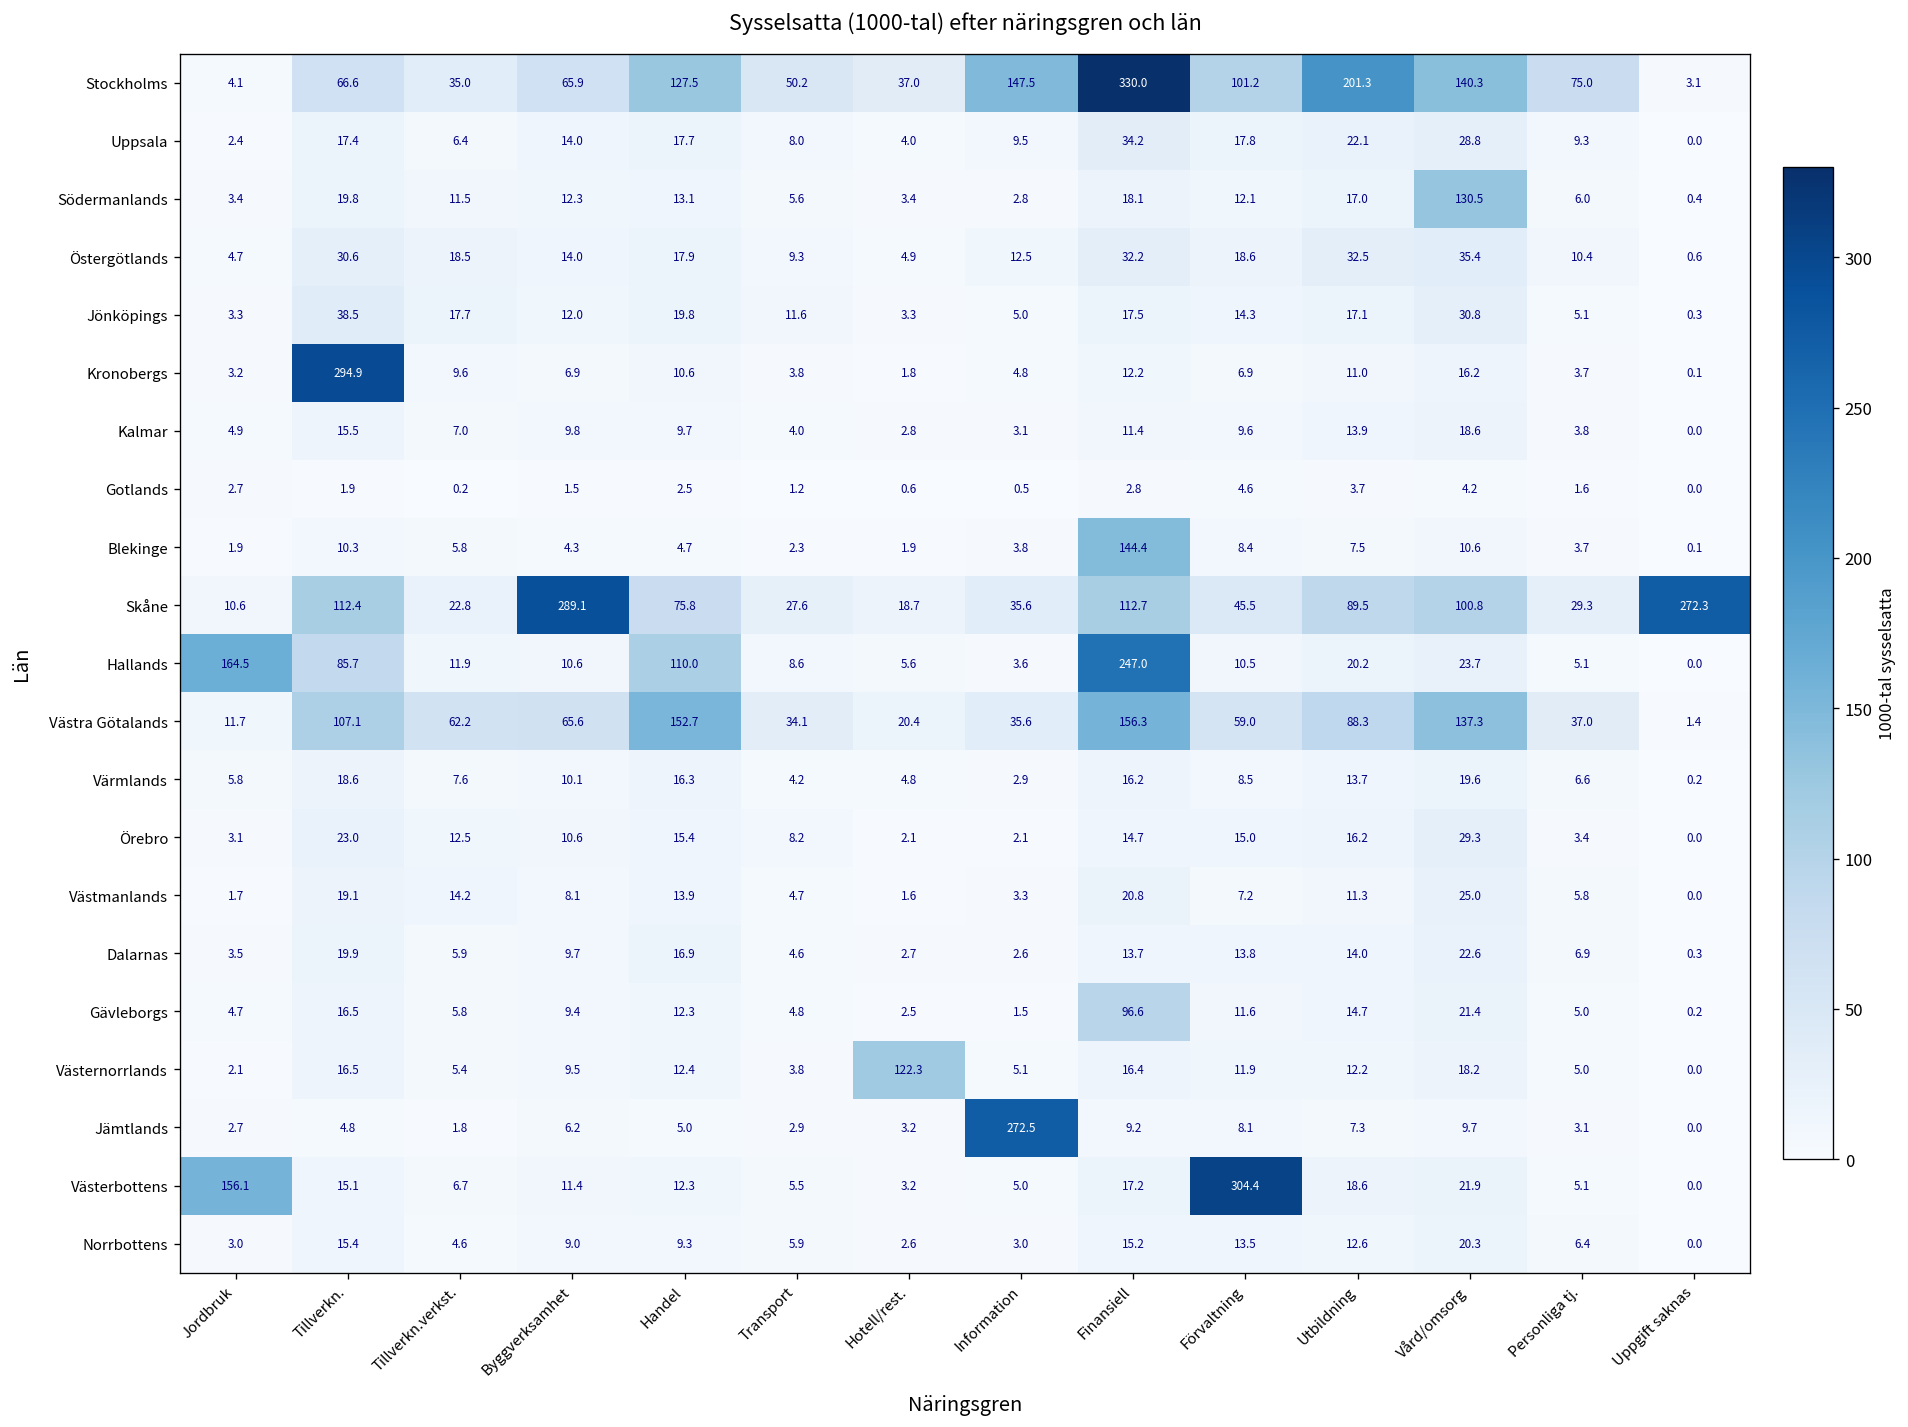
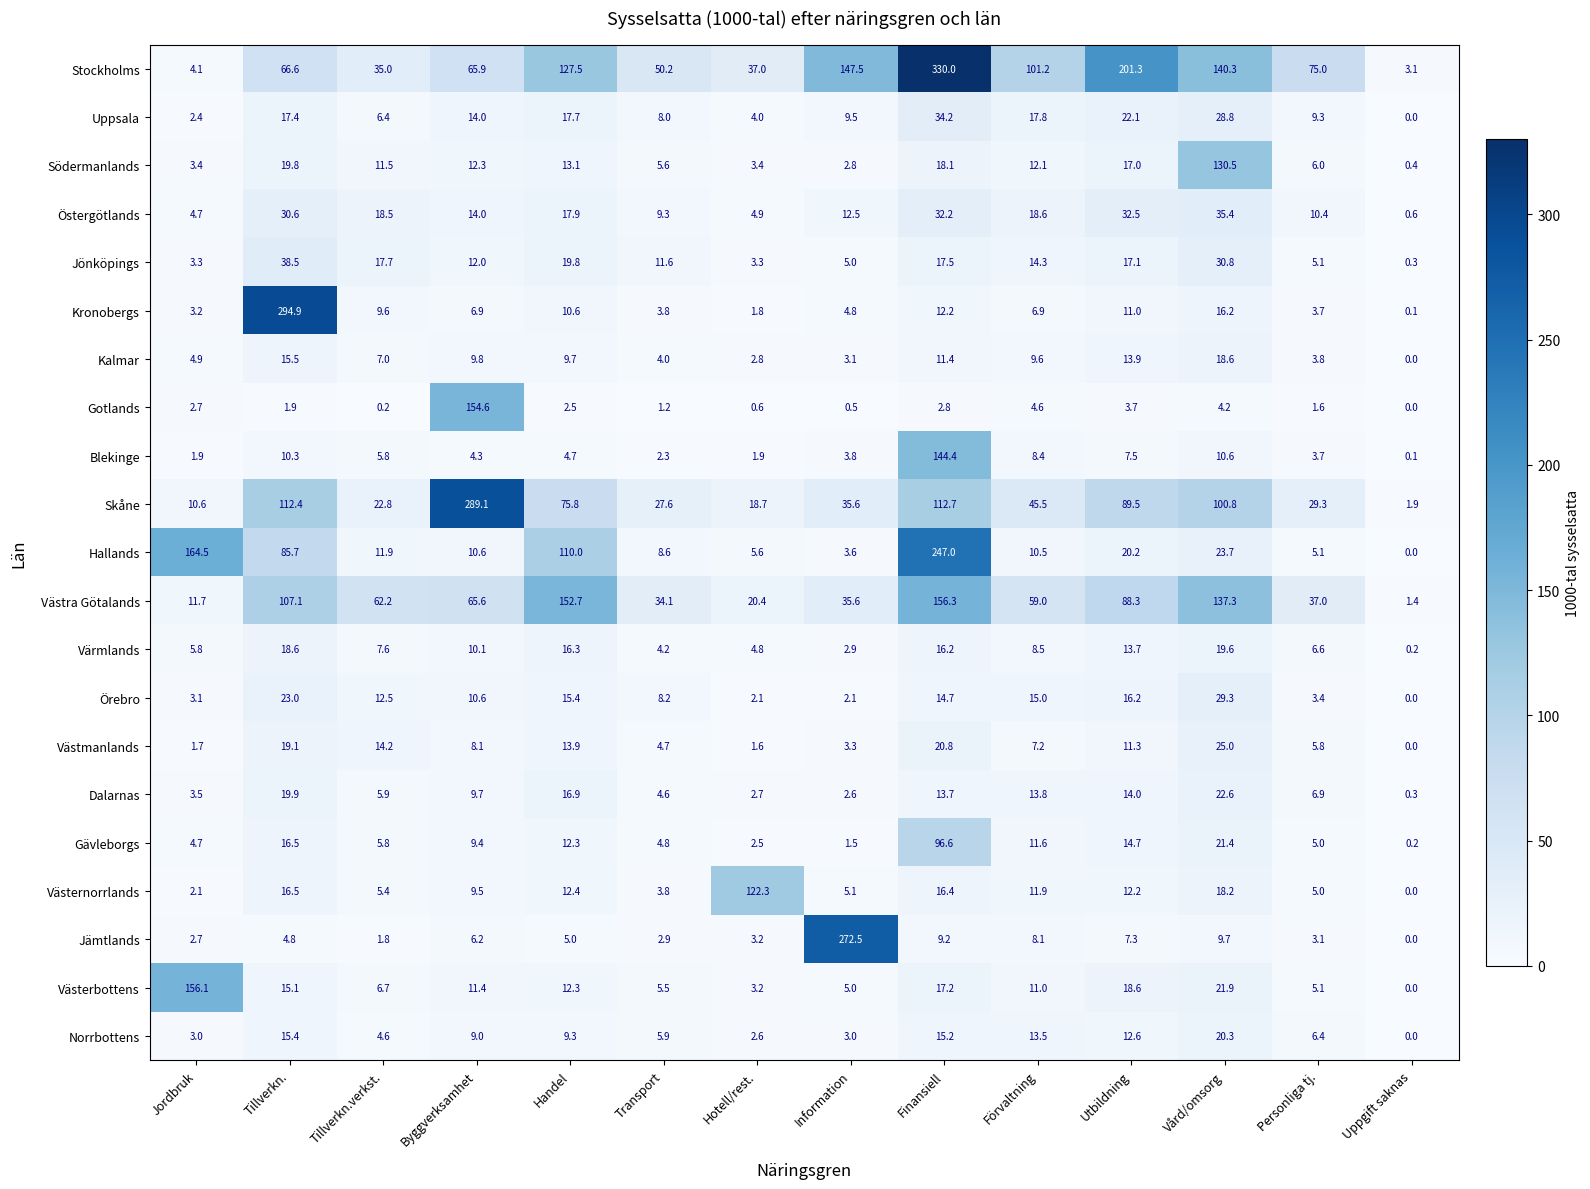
  {
    "Gotlands": {
      "Jordbruk": 2.7,
      "Tillverkn.": 1.9,
      "Tillverkn.verkst.": 0.2,
-     "Byggverksamhet": 1.5,
+     "Byggverksamhet": 154.6,
      "Handel": 2.5,
      "Transport": 1.2,
      "Hotell/rest.": 0.6,
      "Information": 0.5,
      "Finansiell": 2.8,
      "Förvaltning": 4.6,
      "Utbildning": 3.7,
      "Vård/omsorg": 4.2,
      "Personliga tj.": 1.6,
      "Uppgift saknas": 0.0
    },
    "Skåne": {
      "Jordbruk": 10.6,
      "Tillverkn.": 112.4,
      "Tillverkn.verkst.": 22.8,
      "Byggverksamhet": 289.1,
      "Handel": 75.8,
      "Transport": 27.6,
      "Hotell/rest.": 18.7,
      "Information": 35.6,
      "Finansiell": 112.7,
      "Förvaltning": 45.5,
      "Utbildning": 89.5,
      "Vård/omsorg": 100.8,
      "Personliga tj.": 29.3,
-     "Uppgift saknas": 272.3
+     "Uppgift saknas": 1.9
    },
    "Västerbottens": {
      "Jordbruk": 156.1,
      "Tillverkn.": 15.1,
      "Tillverkn.verkst.": 6.7,
      "Byggverksamhet": 11.4,
      "Handel": 12.3,
      "Transport": 5.5,
      "Hotell/rest.": 3.2,
      "Information": 5.0,
      "Finansiell": 17.2,
-     "Förvaltning": 304.4,
+     "Förvaltning": 11.0,
      "Utbildning": 18.6,
      "Vård/omsorg": 21.9,
      "Personliga tj.": 5.1,
      "Uppgift saknas": 0.0
    }
  }
